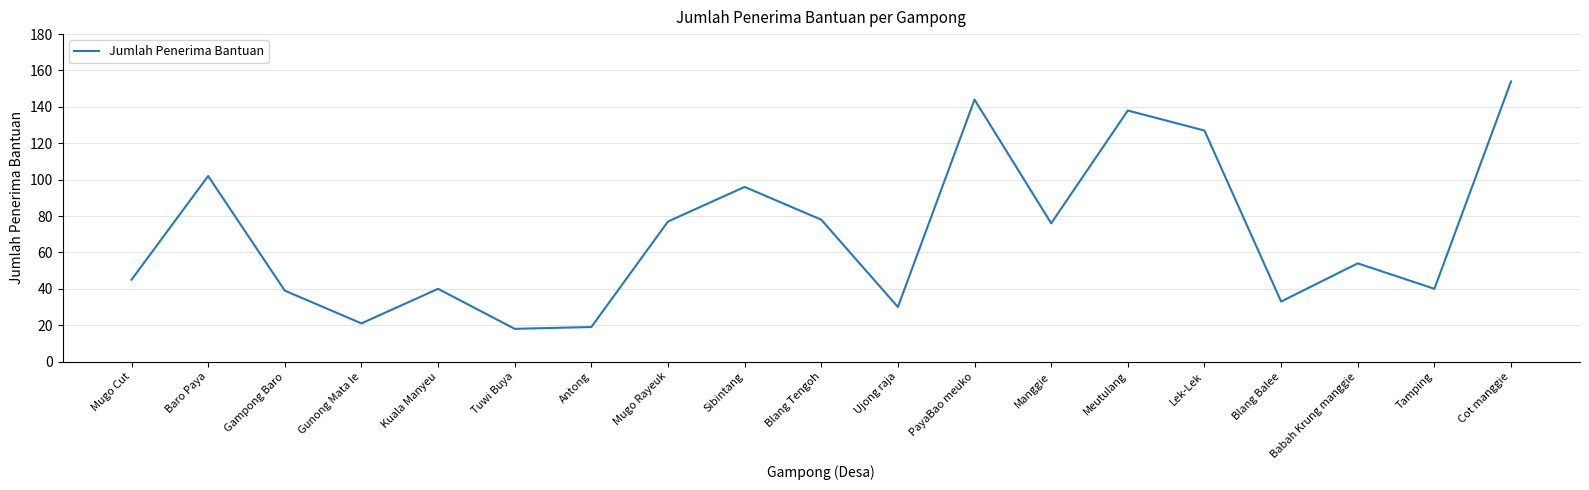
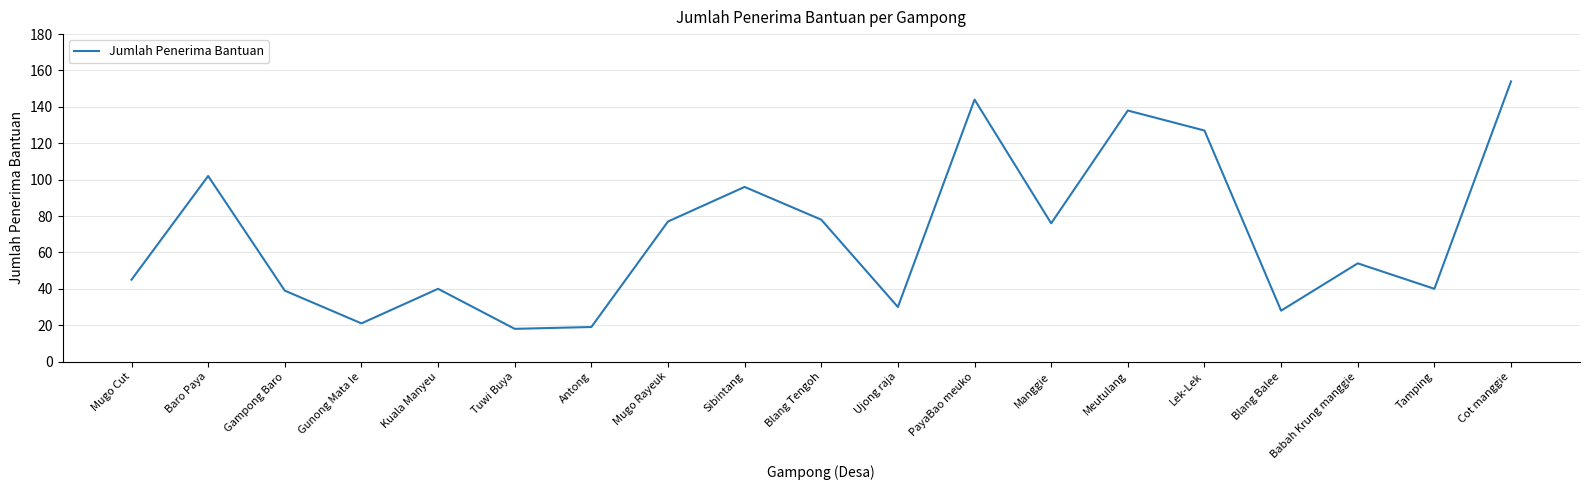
  {
    "Mugo Cut": 45,
    "Baro Paya": 102,
    "Gampong Baro": 39,
    "Gunong Mata Ie": 21,
    "Kuala Manyeu": 40,
    "Tuwi Buya": 18,
    "Antong": 19,
    "Mugo Rayeuk": 77,
    "Sibintang": 96,
    "Blang Tengoh": 78,
    "Ujong raja": 30,
    "PayaBao meuko": 144,
    "Manggie": 76,
    "Meutulang": 138,
    "Lek-Lek": 127,
-   "Blang Balee": 33,
+   "Blang Balee": 28,
    "Babah Krung manggie": 54,
    "Tamping": 40,
    "Cot manggie": 154
  }
